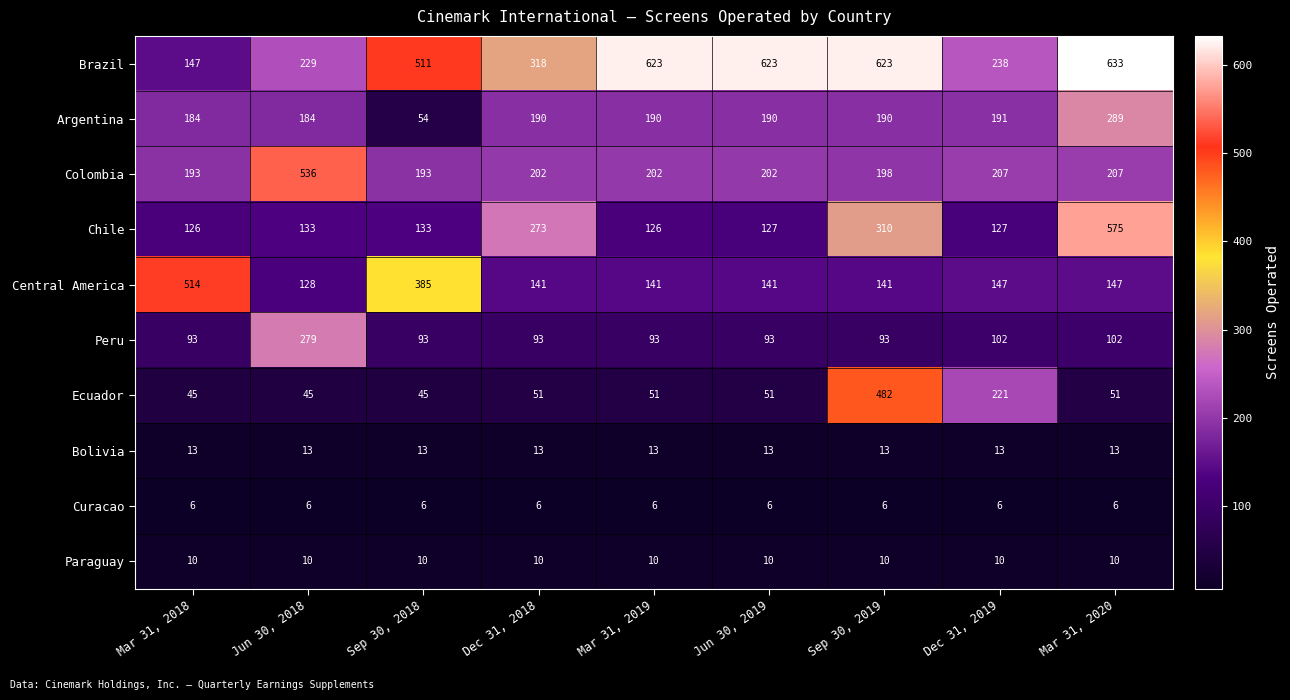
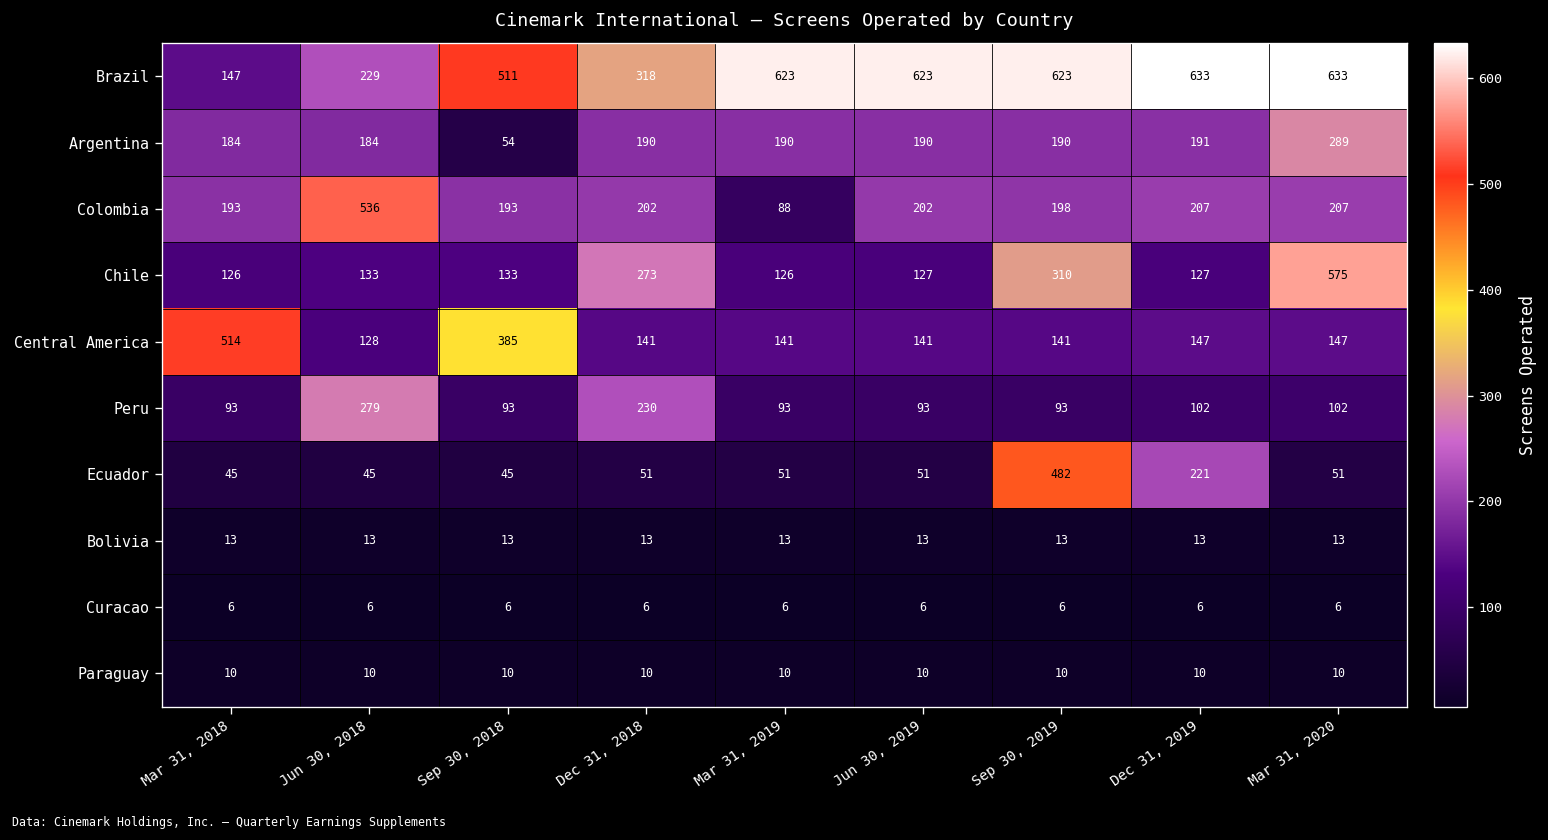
  {
    "Brazil": {
      "Mar 31, 2018": 147,
      "Jun 30, 2018": 229,
      "Sep 30, 2018": 511,
      "Dec 31, 2018": 318,
      "Mar 31, 2019": 623,
      "Jun 30, 2019": 623,
      "Sep 30, 2019": 623,
-     "Dec 31, 2019": 238,
+     "Dec 31, 2019": 633,
      "Mar 31, 2020": 633
    },
    "Argentina": {
      "Mar 31, 2018": 184,
      "Jun 30, 2018": 184,
      "Sep 30, 2018": 54,
      "Dec 31, 2018": 190,
      "Mar 31, 2019": 190,
      "Jun 30, 2019": 190,
      "Sep 30, 2019": 190,
      "Dec 31, 2019": 191,
      "Mar 31, 2020": 289
    },
    "Colombia": {
      "Mar 31, 2018": 193,
      "Jun 30, 2018": 536,
      "Sep 30, 2018": 193,
      "Dec 31, 2018": 202,
-     "Mar 31, 2019": 202,
+     "Mar 31, 2019": 88,
      "Jun 30, 2019": 202,
      "Sep 30, 2019": 198,
      "Dec 31, 2019": 207,
      "Mar 31, 2020": 207
    },
    "Chile": {
      "Mar 31, 2018": 126,
      "Jun 30, 2018": 133,
      "Sep 30, 2018": 133,
      "Dec 31, 2018": 273,
      "Mar 31, 2019": 126,
      "Jun 30, 2019": 127,
      "Sep 30, 2019": 310,
      "Dec 31, 2019": 127,
      "Mar 31, 2020": 575
    },
    "Central America": {
      "Mar 31, 2018": 514,
      "Jun 30, 2018": 128,
      "Sep 30, 2018": 385,
      "Dec 31, 2018": 141,
      "Mar 31, 2019": 141,
      "Jun 30, 2019": 141,
      "Sep 30, 2019": 141,
      "Dec 31, 2019": 147,
      "Mar 31, 2020": 147
    },
    "Peru": {
      "Mar 31, 2018": 93,
      "Jun 30, 2018": 279,
      "Sep 30, 2018": 93,
-     "Dec 31, 2018": 93,
+     "Dec 31, 2018": 230,
      "Mar 31, 2019": 93,
      "Jun 30, 2019": 93,
      "Sep 30, 2019": 93,
      "Dec 31, 2019": 102,
      "Mar 31, 2020": 102
    },
    "Ecuador": {
      "Mar 31, 2018": 45,
      "Jun 30, 2018": 45,
      "Sep 30, 2018": 45,
      "Dec 31, 2018": 51,
      "Mar 31, 2019": 51,
      "Jun 30, 2019": 51,
      "Sep 30, 2019": 482,
      "Dec 31, 2019": 221,
      "Mar 31, 2020": 51
    },
    "Bolivia": {
      "Mar 31, 2018": 13,
      "Jun 30, 2018": 13,
      "Sep 30, 2018": 13,
      "Dec 31, 2018": 13,
      "Mar 31, 2019": 13,
      "Jun 30, 2019": 13,
      "Sep 30, 2019": 13,
      "Dec 31, 2019": 13,
      "Mar 31, 2020": 13
    },
    "Curacao": {
      "Mar 31, 2018": 6,
      "Jun 30, 2018": 6,
      "Sep 30, 2018": 6,
      "Dec 31, 2018": 6,
      "Mar 31, 2019": 6,
      "Jun 30, 2019": 6,
      "Sep 30, 2019": 6,
      "Dec 31, 2019": 6,
      "Mar 31, 2020": 6
    },
    "Paraguay": {
      "Mar 31, 2018": 10,
      "Jun 30, 2018": 10,
      "Sep 30, 2018": 10,
      "Dec 31, 2018": 10,
      "Mar 31, 2019": 10,
      "Jun 30, 2019": 10,
      "Sep 30, 2019": 10,
      "Dec 31, 2019": 10,
      "Mar 31, 2020": 10
    }
  }
